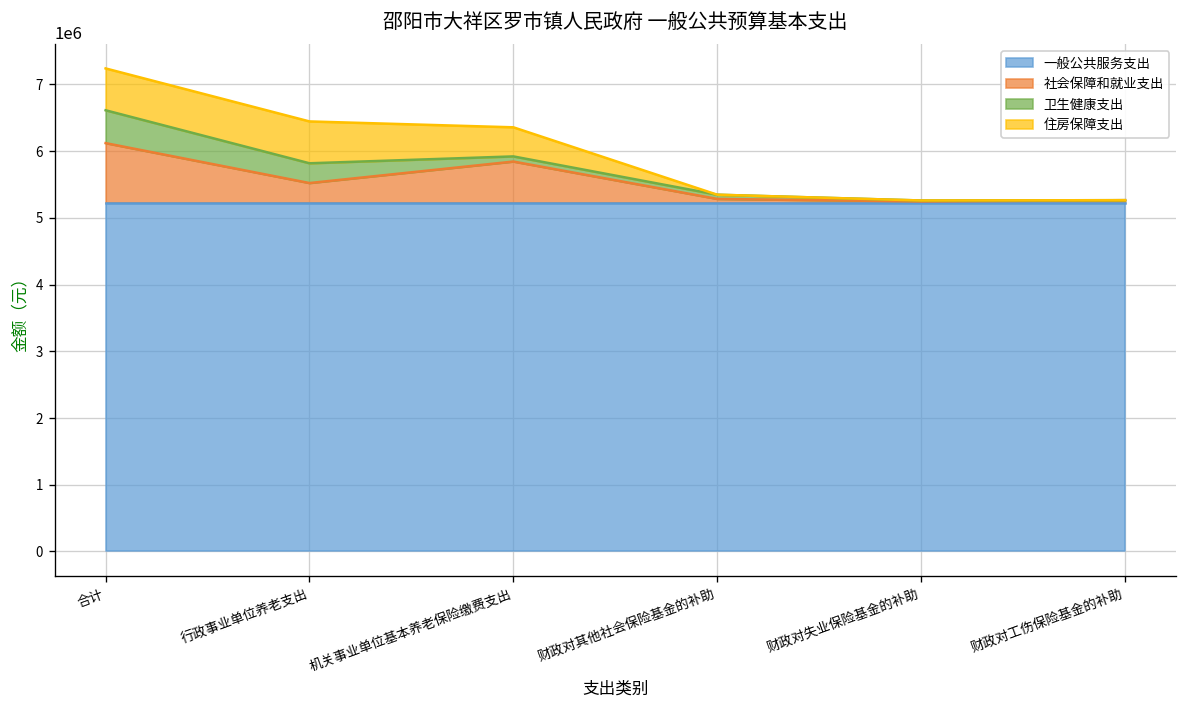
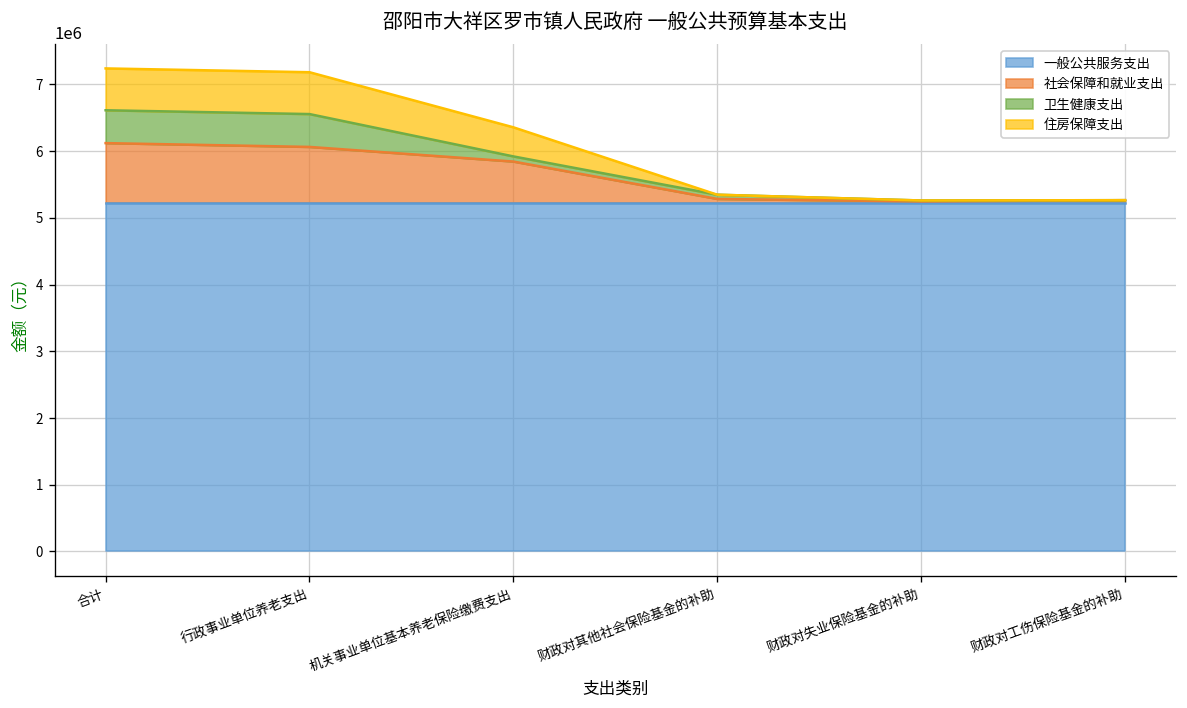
  {
    "一般公共服务支出": {
      "合计": 5200000,
      "行政事业单位养老支出": 5200000,
      "机关事业单位基本养老保险缴费支出": 5200000,
      "财政对其他社会保险基金的补助": 5200000
    },
    "社会保障和就业支出": {
-     "行政事业单位养老支出": 5500000
+     "行政事业单位养老支出": 6100000
    },
    "卫生健康支出": {
-     "行政事业单位养老支出": 300000
+     "行政事业单位养老支出": 500000
    },
    "住房保障支出": {
      "行政事业单位养老支出": 600000
    }
  }
